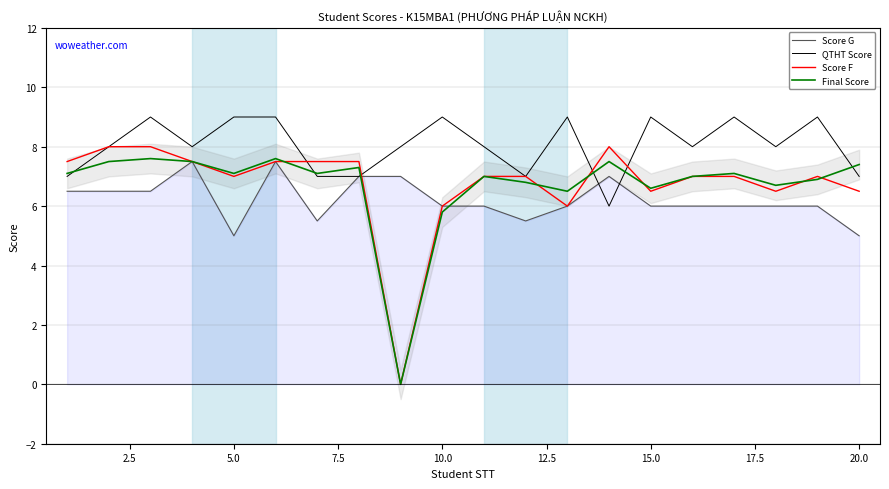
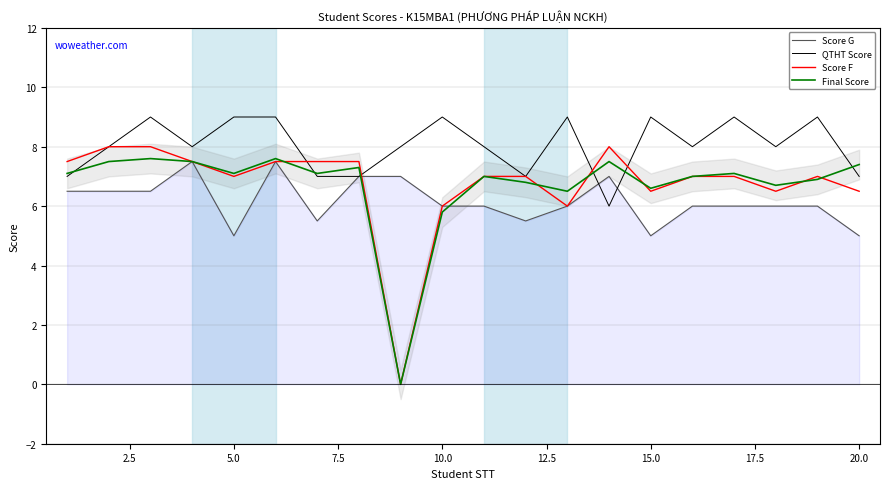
  {
    "Score G": {
      "5.0": 5,
-     "15.0": 6,
+     "15.0": 5,
      "20.0": 5
    },
    "QTHT Score": {
      "5.0": 9,
      "10.0": 9,
      "15.0": 9,
      "20.0": 7
    },
    "Score F": {
      "5.0": 7,
      "15.0": 6.5,
      "20.0": 6.5
    },
    "Final Score": {
      "5.0": 7.1,
      "10.0": 5.8,
      "15.0": 6.6,
      "20.0": 7.4
    }
  }
